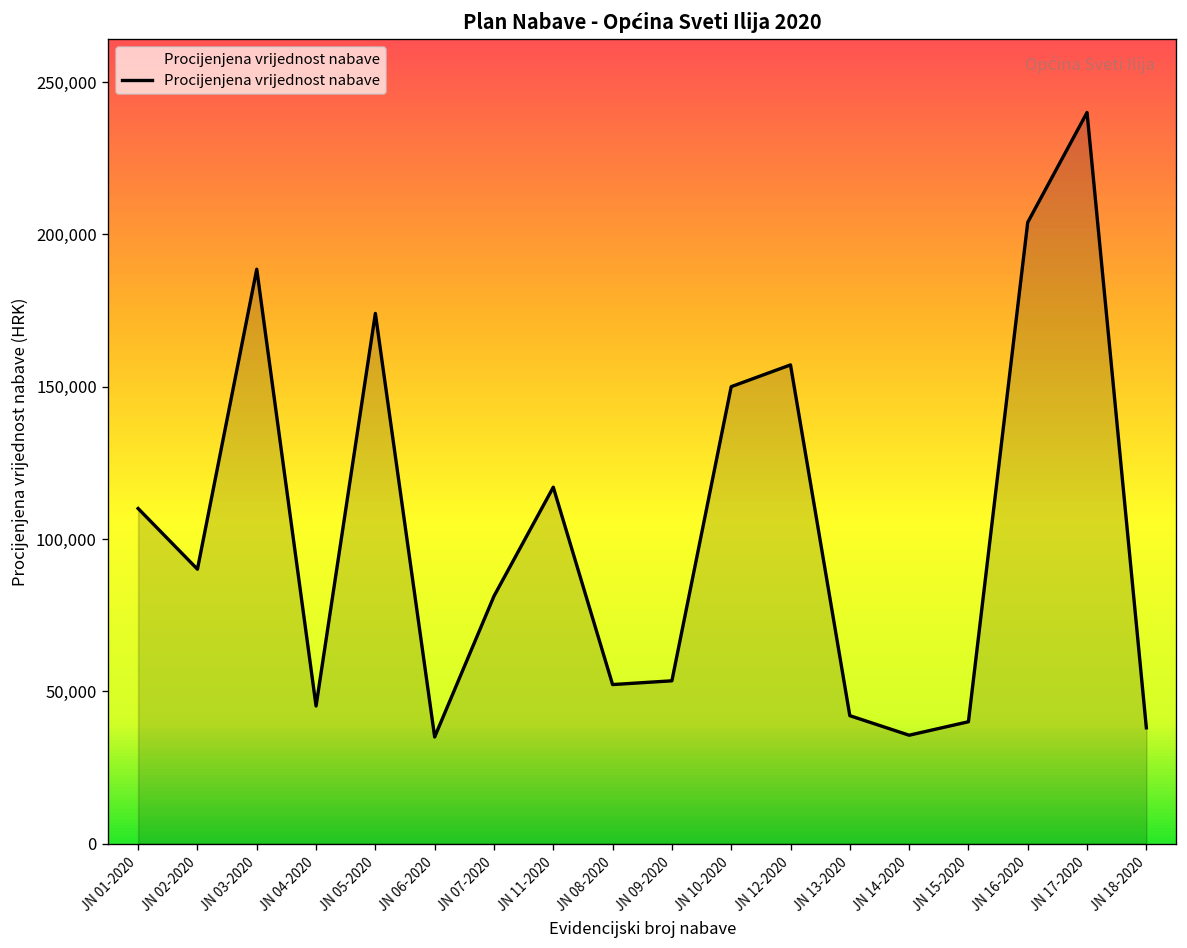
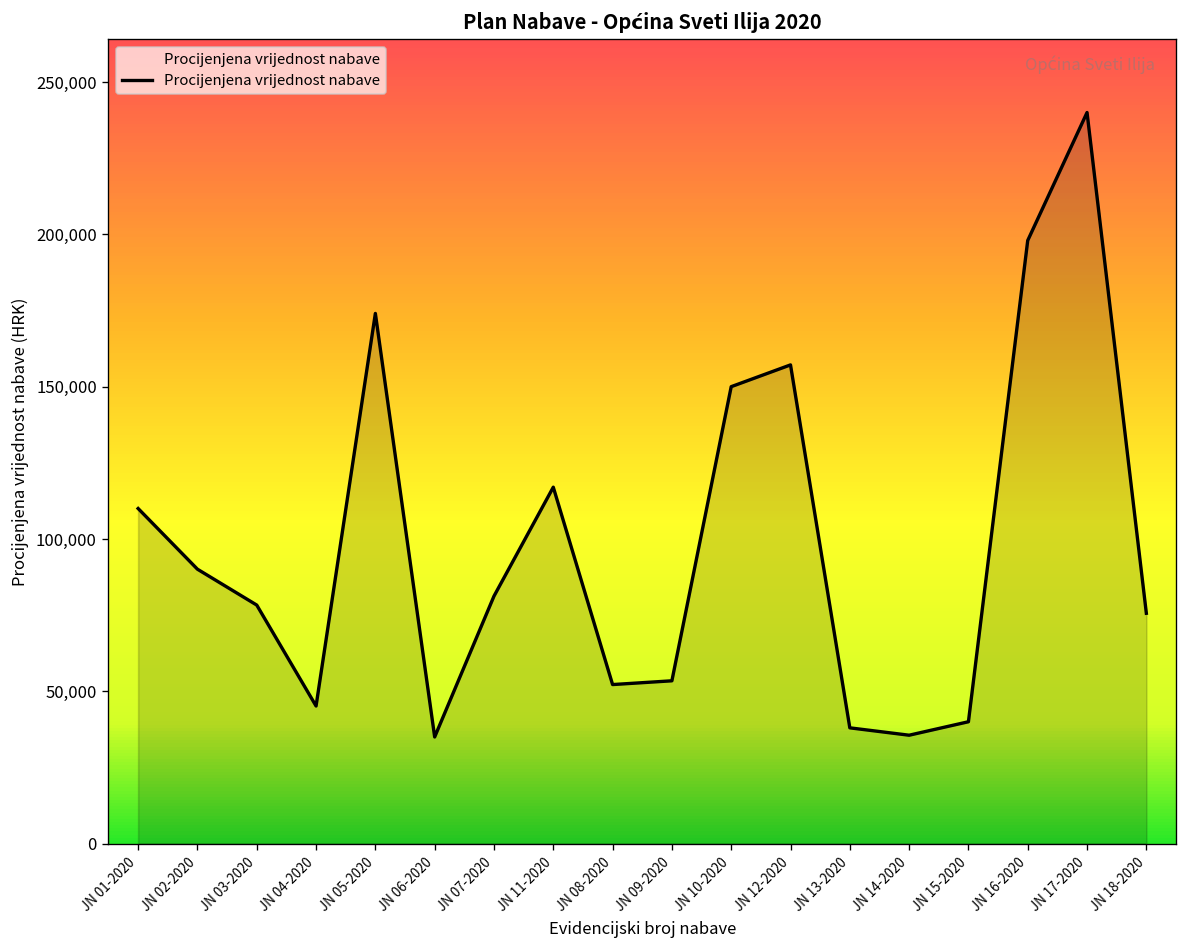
  {
    "JN 01-2020": "110,000",
    "JN 02-2020": "90,000",
-   "JN 03-2020": "189,000",
+   "JN 03-2020": "78,000",
    "JN 04-2020": "45,000",
    "JN 05-2020": "174,000",
    "JN 06-2020": "35,000",
    "JN 07-2020": "81,000",
    "JN 11-2020": "117,000",
    "JN 08-2020": "52,000",
    "JN 09-2020": "53,000",
    "JN 10-2020": "150,000",
    "JN 12-2020": "157,000",
-   "JN 13-2020": "42,000",
+   "JN 13-2020": "38,000",
    "JN 14-2020": "36,000",
    "JN 15-2020": "40,000",
-   "JN 16-2020": "204,000",
+   "JN 16-2020": "198,000",
    "JN 17-2020": "240,000",
-   "JN 18-2020": "38,000"
+   "JN 18-2020": "76,000"
  }
